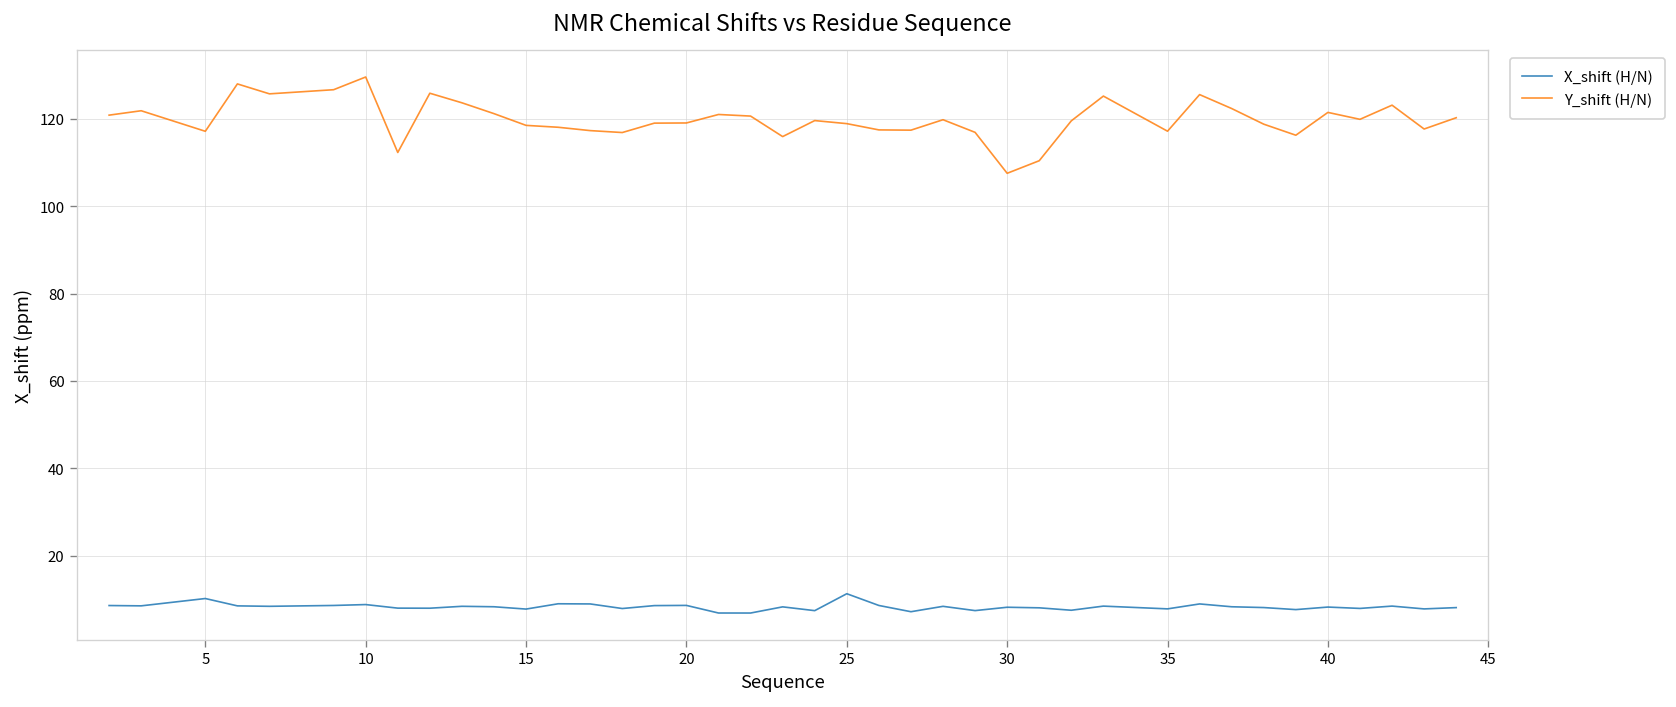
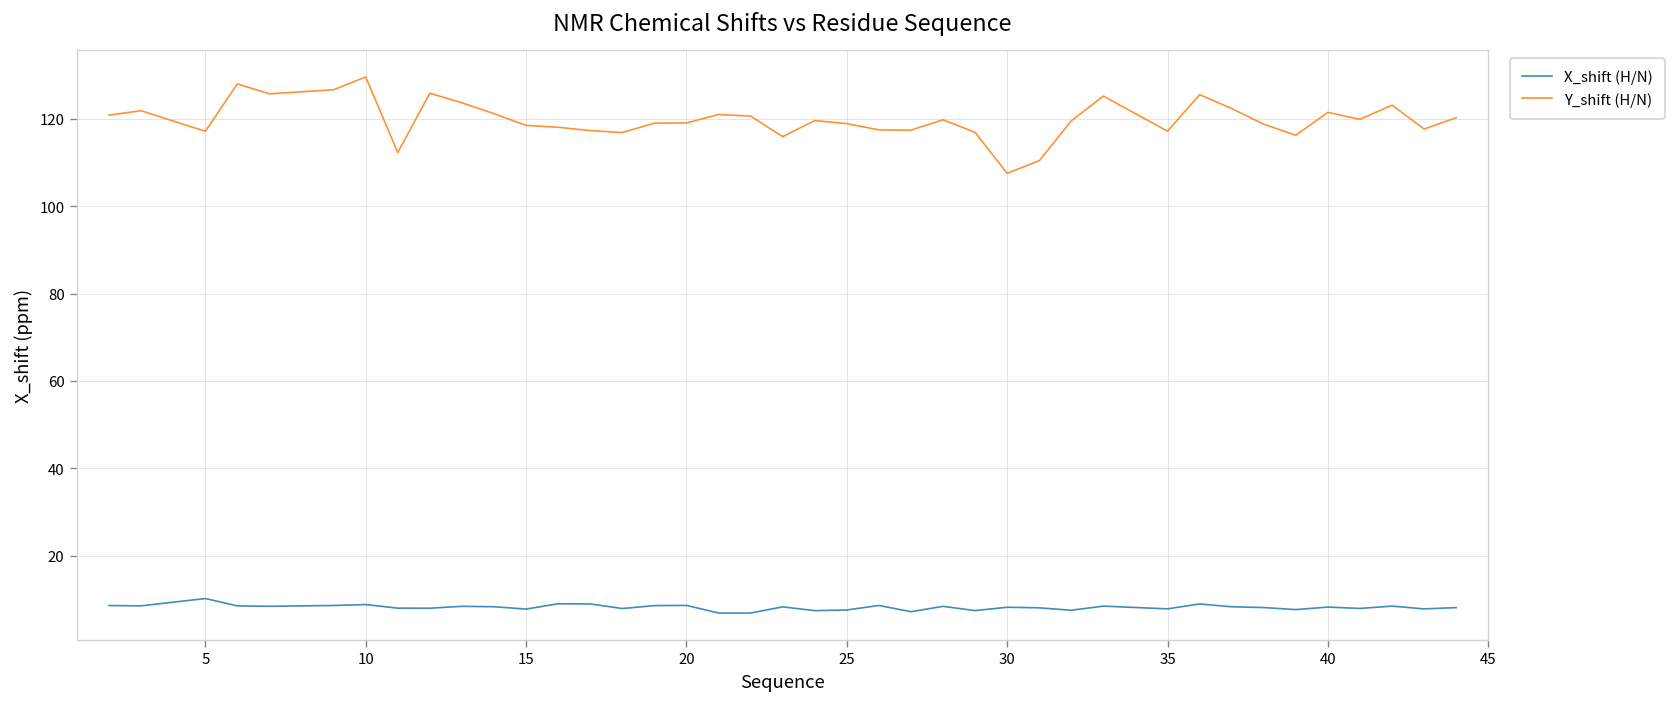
  {
    "X_shift (H/N)": {
      "5": 10,
      "10": 9,
      "15": 8,
      "20": 9,
-     "25": 11,
+     "25": 8,
      "30": 8,
      "35": 8,
      "40": 8
    },
    "Y_shift (H/N)": {
      "5": 117,
      "10": 130,
      "15": 118,
      "20": 119,
      "25": 119,
      "30": 108,
      "35": 117,
      "40": 121
    }
  }
